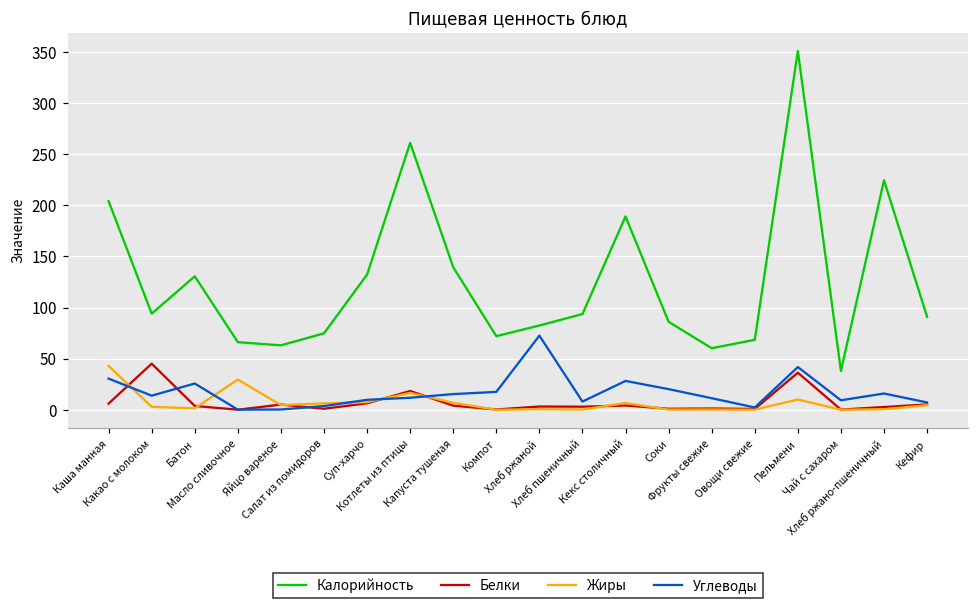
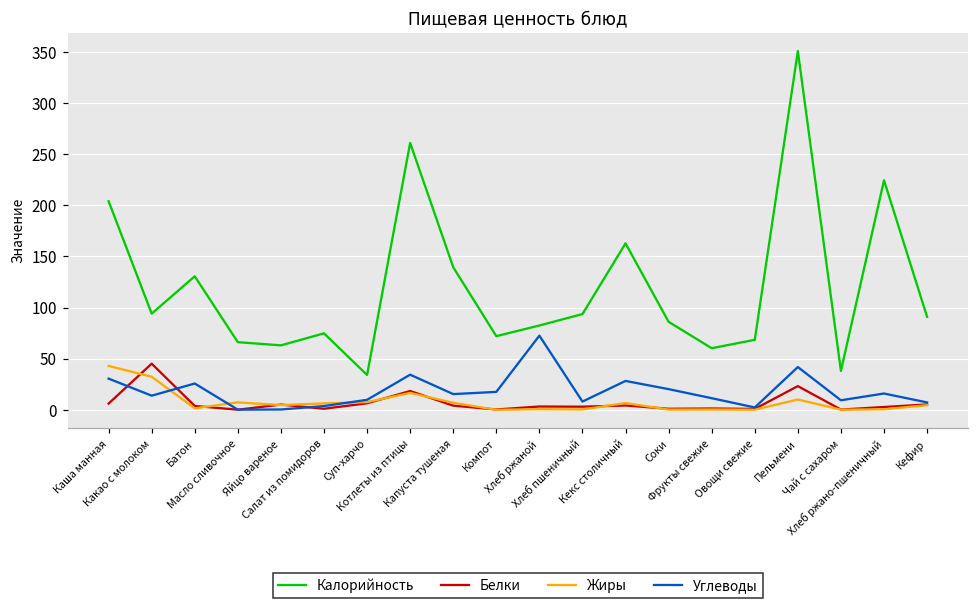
  {
    "Калорийность": {
      "Каша манная": 200,
      "Какао с молоком": 90,
      "Батон": 130,
      "Масло сливочное": 70,
      "Яйцо вареное": 60,
      "Салат из помидоров": 70,
-     "Суп-харчо": 130,
+     "Суп-харчо": 30,
      "Котлеты из птицы": 260,
      "Капуста тушеная": 140,
      "Компот": 70,
      "Хлеб ржаной": 80,
      "Хлеб пшеничный": 90,
-     "Кекс столичный": 190,
+     "Кекс столичный": 160,
      "Соки": 90,
      "Фрукты свежие": 60,
      "Овощи свежие": 70,
      "Пельмени": 350,
      "Чай с сахаром": 40,
      "Хлеб ржано-пшеничный": 220,
      "Кефир": 90
    },
    "Белки": {
      "Каша манная": 10,
      "Какао с молоком": 50,
      "Капуста тушеная": 0,
      "Хлеб пшеничный": 0,
-     "Пельмени": 40
+     "Пельмени": 20
    },
    "Жиры": {
      "Каша манная": 40,
-     "Какао с молоком": 0,
-     "Масло сливочное": 30,
+     "Какао с молоком": 30,
+     "Масло сливочное": 10,
      "Капуста тушеная": 10,
      "Хлеб пшеничный": 0,
      "Пельмени": 10
    },
    "Углеводы": {
      "Каша манная": 30,
      "Какао с молоком": 10,
      "Батон": 30,
      "Яйцо вареное": 0,
-     "Котлеты из птицы": 10,
+     "Котлеты из птицы": 30,
      "Капуста тушеная": 20,
      "Компот": 20,
      "Хлеб ржаной": 70,
      "Хлеб пшеничный": 10,
      "Кекс столичный": 30,
      "Соки": 20,
      "Фрукты свежие": 10,
      "Пельмени": 40,
      "Чай с сахаром": 10,
      "Хлеб ржано-пшеничный": 20
    }
  }
